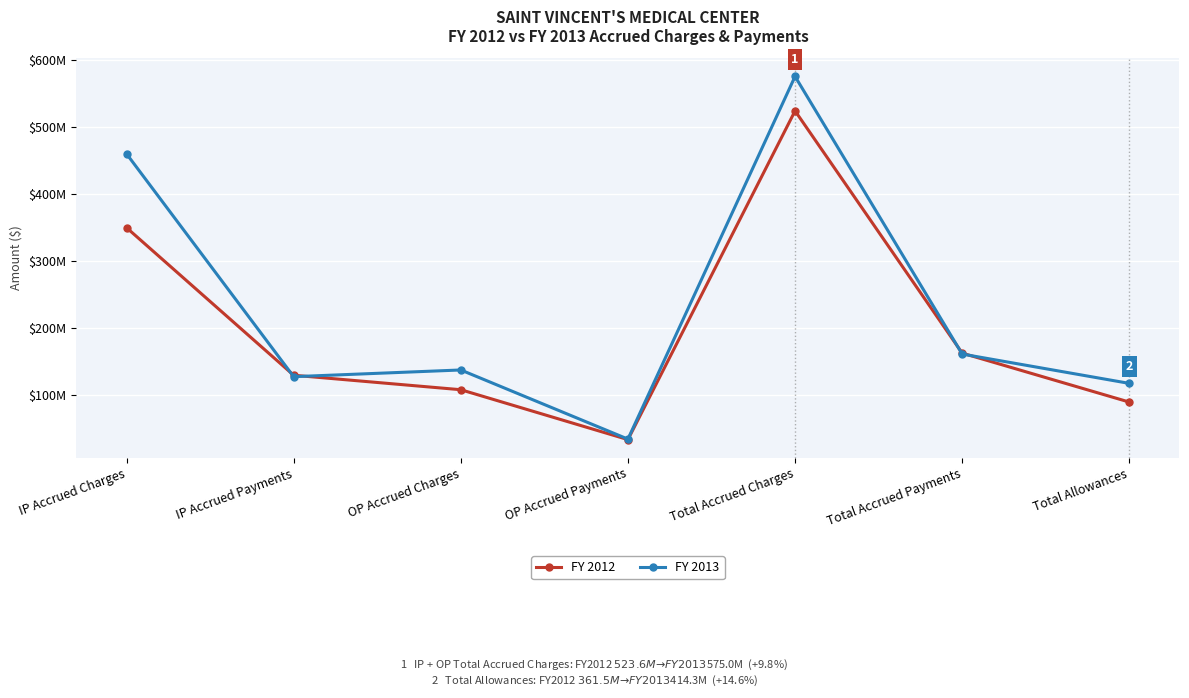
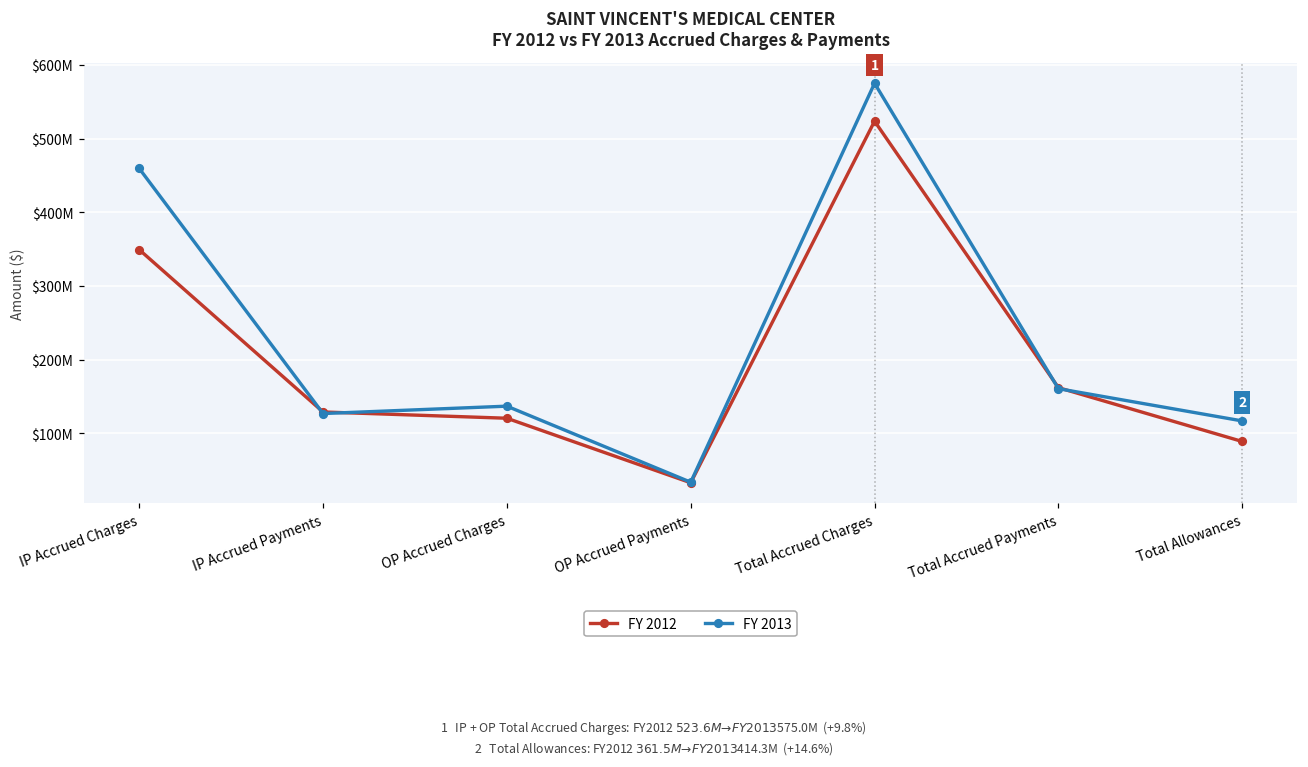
  {
    "FY 2012": {
      "IP Accrued Charges": "$350000000",
-     "OP Accrued Charges": "$110000000",
+     "OP Accrued Charges": "$120000000",
      "Total Accrued Charges": "$520000000",
      "Total Allowances": "$90000000"
    },
    "FY 2013": {
      "IP Accrued Charges": "$460000000",
      "OP Accrued Charges": "$140000000"
    }
  }
